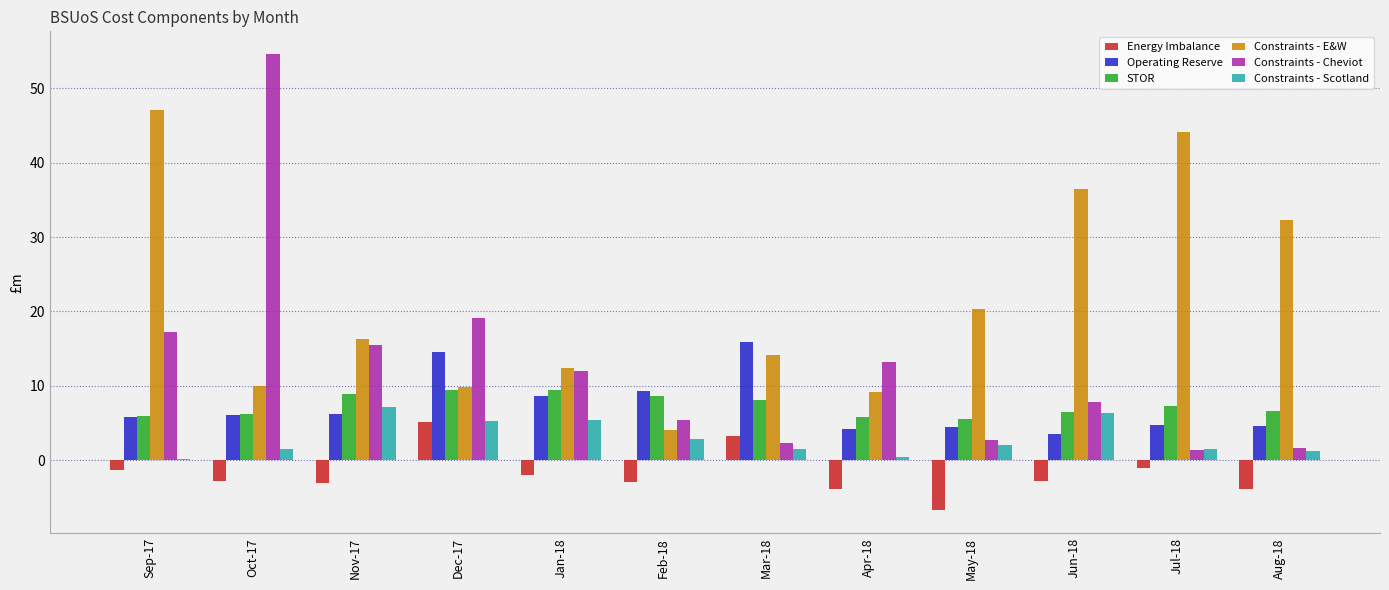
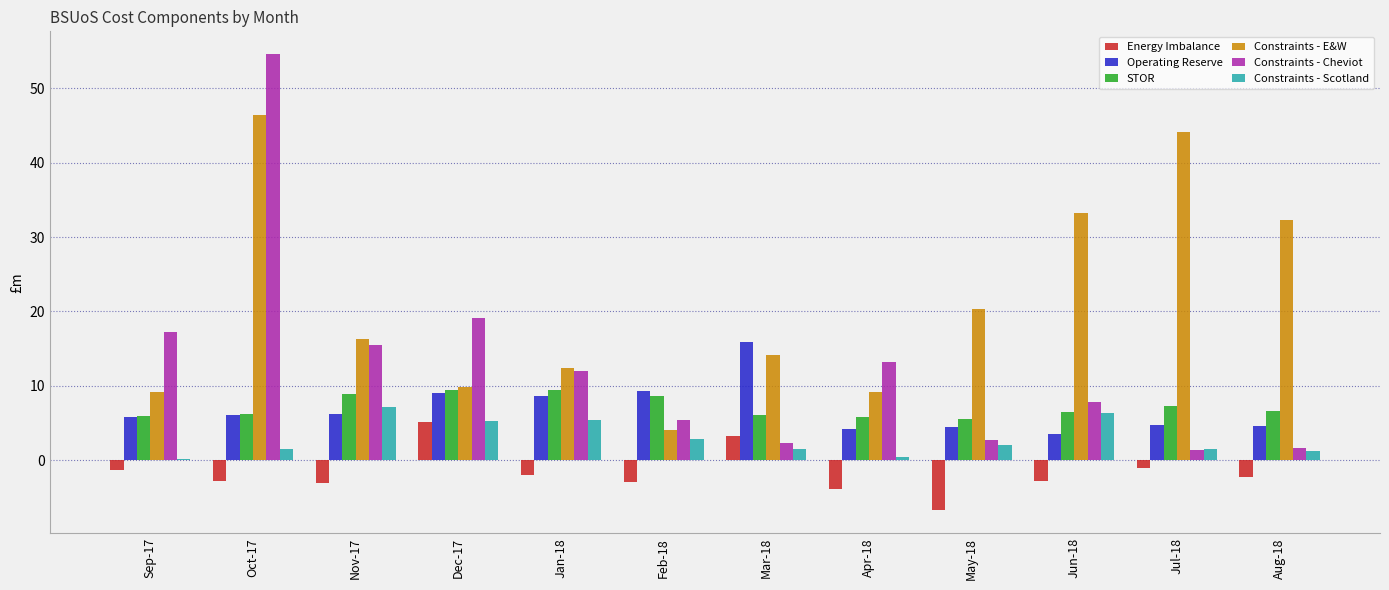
  {
    "Energy Imbalance": {
      "Sep-17": -1,
      "Oct-17": -3,
      "Nov-17": -3,
      "Dec-17": 5,
      "Jan-18": -2,
      "Feb-18": -3,
      "Mar-18": 3,
      "Apr-18": -4,
      "May-18": -7,
      "Jun-18": -3,
      "Jul-18": -1,
-     "Aug-18": -4
+     "Aug-18": -2
    },
    "Operating Reserve": {
      "Sep-17": 6,
      "Oct-17": 6,
      "Nov-17": 6,
-     "Dec-17": 14,
+     "Dec-17": 9,
      "Jan-18": 9,
      "Feb-18": 9,
      "Mar-18": 16,
      "Apr-18": 4,
      "May-18": 4,
      "Jun-18": 4,
      "Jul-18": 5,
      "Aug-18": 5
    },
    "STOR": {
      "Sep-17": 6,
      "Oct-17": 6,
      "Nov-17": 9,
      "Dec-17": 9,
      "Jan-18": 9,
      "Feb-18": 9,
-     "Mar-18": 8,
+     "Mar-18": 6,
      "Apr-18": 6,
      "May-18": 6,
      "Jun-18": 7,
      "Jul-18": 7,
      "Aug-18": 7
    },
    "Constraints - E&W": {
-     "Sep-17": 47,
-     "Oct-17": 10,
+     "Sep-17": 9,
+     "Oct-17": 46,
      "Nov-17": 16,
      "Dec-17": 10,
      "Jan-18": 12,
      "Feb-18": 4,
      "Mar-18": 14,
      "Apr-18": 9,
      "May-18": 20,
-     "Jun-18": 36,
+     "Jun-18": 33,
      "Jul-18": 44,
      "Aug-18": 32
    },
    "Constraints - Cheviot": {
      "Sep-17": 17,
      "Oct-17": 55,
      "Nov-17": 16,
      "Dec-17": 19,
      "Jan-18": 12,
      "Feb-18": 5,
      "Mar-18": 2,
      "Apr-18": 13,
      "May-18": 3,
      "Jun-18": 8,
      "Jul-18": 1,
      "Aug-18": 2
    },
    "Constraints - Scotland": {
      "Oct-17": 2,
      "Nov-17": 7,
      "Dec-17": 5,
      "Jan-18": 5,
      "Feb-18": 3,
      "Mar-18": 1,
      "Apr-18": 0,
      "May-18": 2,
      "Jun-18": 6,
      "Jul-18": 2,
      "Aug-18": 1
    }
  }
